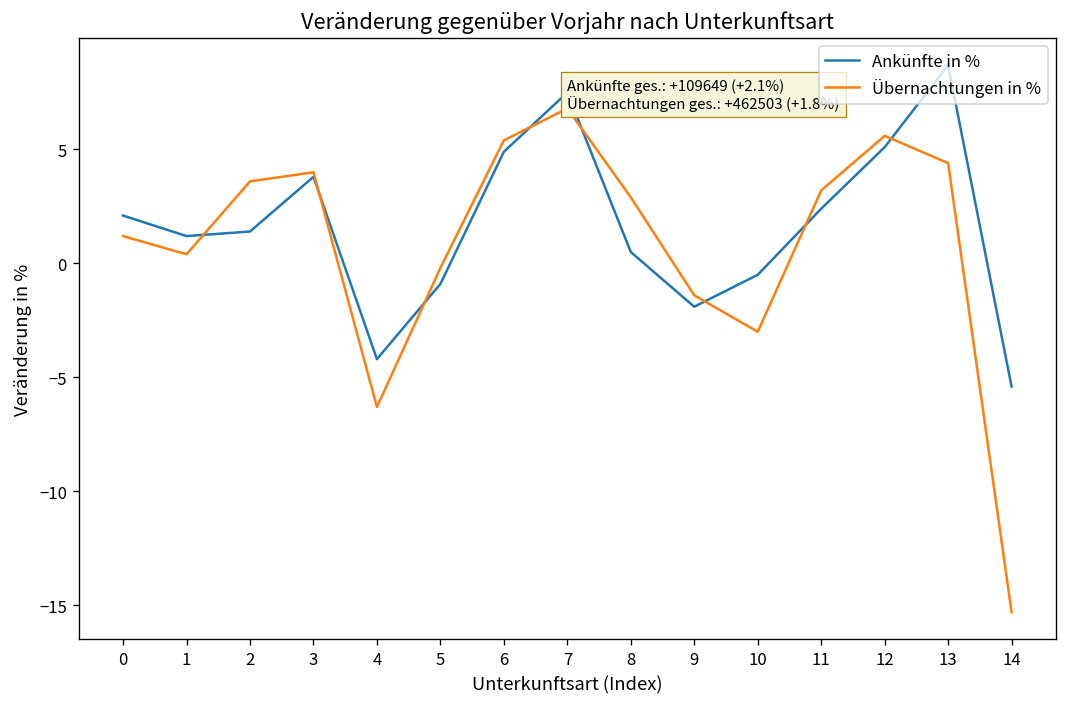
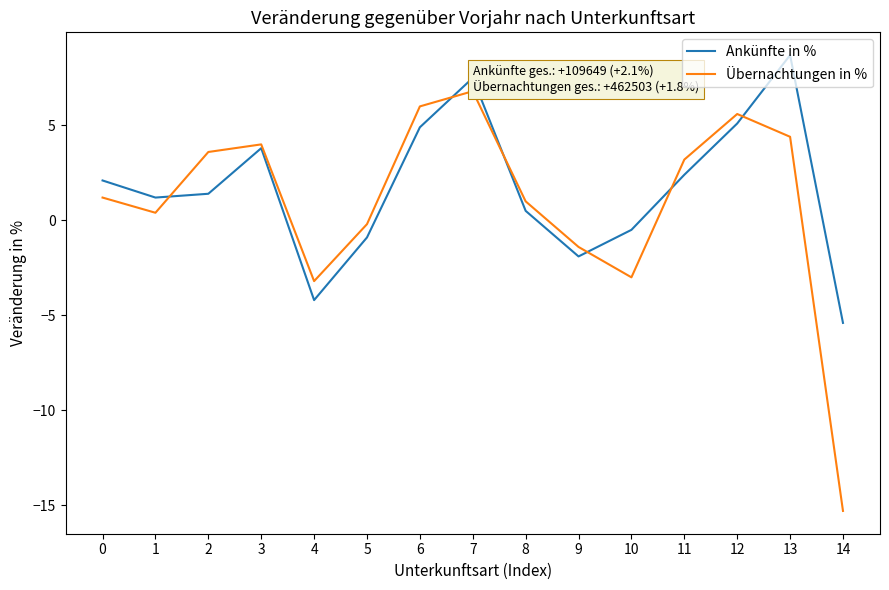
  {
    "Ankünfte in %": {
      "0": 2.1,
      "1": 1.2,
      "2": 1.4,
      "3": 3.8,
      "4": -4.2,
      "5": -0.9,
      "6": 4.9,
      "8": 0.5,
      "9": -1.9,
      "10": -0.5,
      "11": 2.4,
      "12": 5.1,
      "14": -5.4
    },
    "Übernachtungen in %": {
      "0": 1.2,
      "1": 0.4,
      "2": 3.6,
      "3": 4.0,
-     "4": -6.3,
+     "4": -3.2,
      "5": -0.2,
-     "6": 5.4,
-     "8": 2.9,
+     "6": 6.0,
+     "8": 1.0,
      "9": -1.4,
      "10": -3.0,
      "11": 3.2,
      "12": 5.6,
      "13": 4.4,
      "14": -15.3
    }
  }
